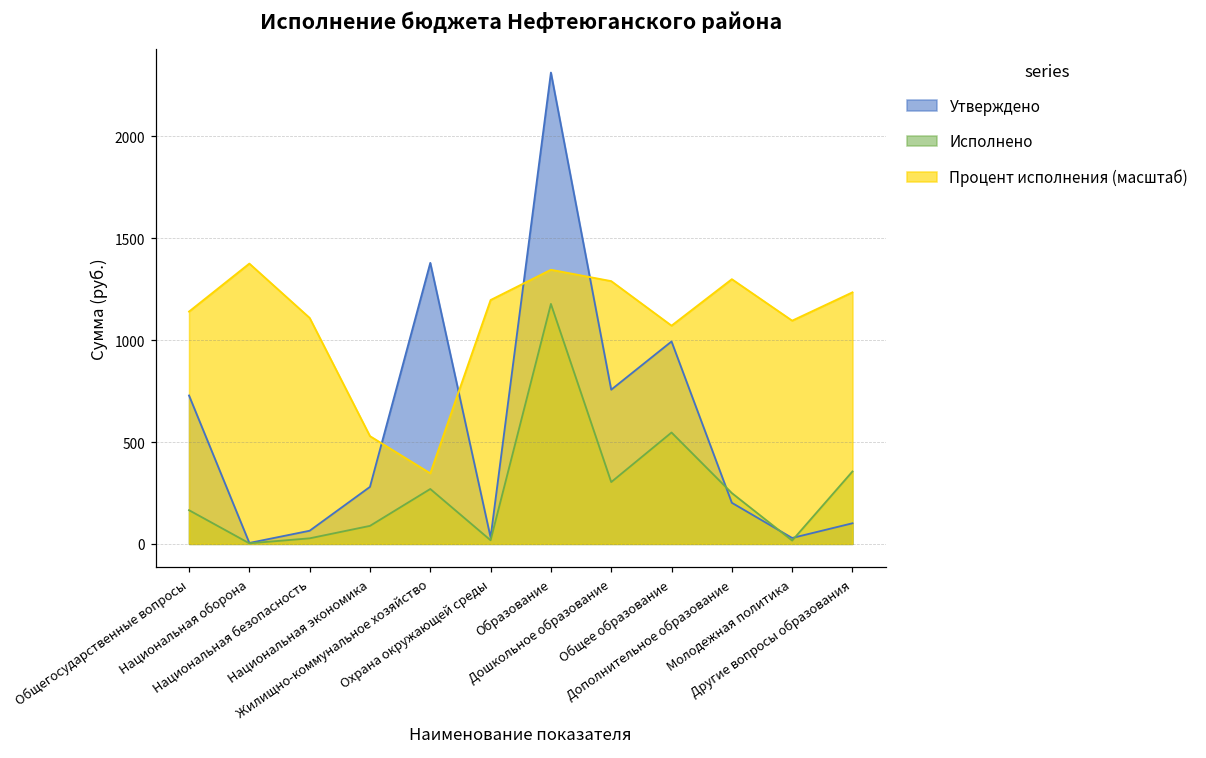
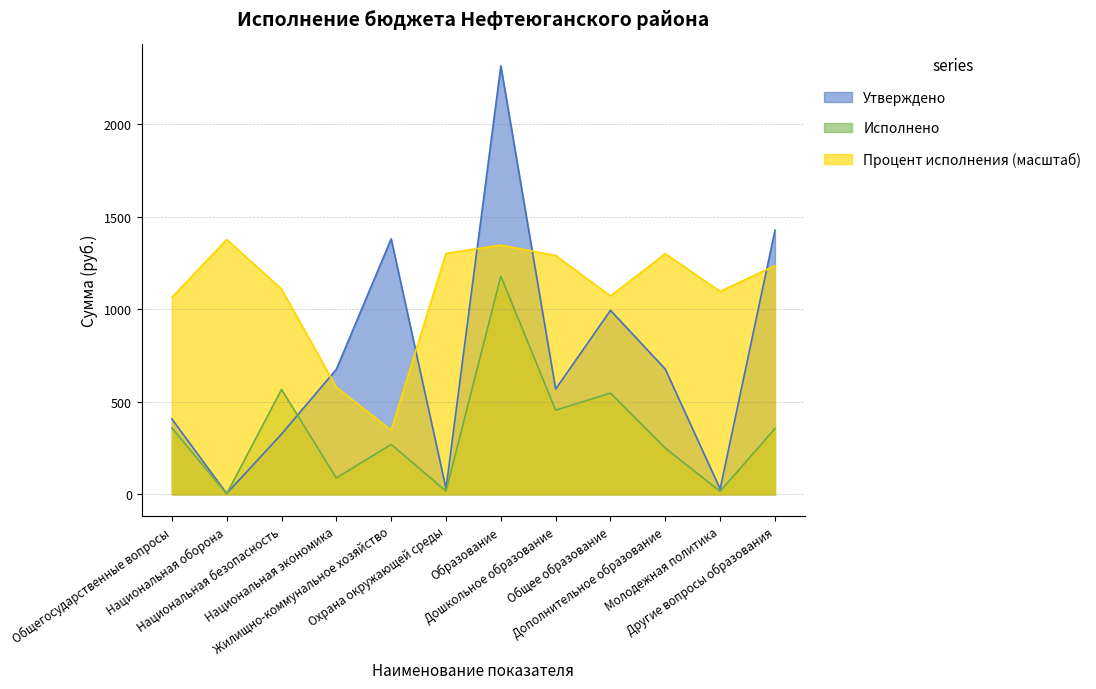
  {
    "Утверждено": {
-     "Общегосударственные вопросы": 730,
-     "Национальная безопасность": 60,
-     "Национальная экономика": 280,
+     "Общегосударственные вопросы": 410,
+     "Национальная безопасность": 330,
+     "Национальная экономика": 680,
      "Жилищно-коммунальное хозяйство": 1380,
      "Охрана окружающей среды": 30,
      "Образование": 2310,
-     "Дошкольное образование": 760,
+     "Дошкольное образование": 570,
      "Общее образование": 990,
-     "Дополнительное образование": 200,
-     "Другие вопросы образования": 100
+     "Дополнительное образование": 680,
+     "Другие вопросы образования": 1430
    },
    "Исполнено": {
-     "Общегосударственные вопросы": 170,
-     "Национальная безопасность": 30,
+     "Общегосударственные вопросы": 360,
+     "Национальная безопасность": 570,
      "Национальная экономика": 90,
      "Жилищно-коммунальное хозяйство": 270,
      "Охрана окружающей среды": 20,
      "Образование": 1180,
-     "Дошкольное образование": 300,
+     "Дошкольное образование": 450,
      "Общее образование": 550,
      "Дополнительное образование": 250,
      "Другие вопросы образования": 360
    },
    "Процент исполнения (масштаб)": {
-     "Общегосударственные вопросы": 1140,
+     "Общегосударственные вопросы": 1060,
      "Национальная оборона": 1380,
      "Национальная безопасность": 1110,
-     "Национальная экономика": 530,
+     "Национальная экономика": 580,
      "Жилищно-коммунальное хозяйство": 350,
-     "Охрана окружающей среды": 1200,
+     "Охрана окружающей среды": 1300,
      "Образование": 1350,
      "Дошкольное образование": 1290,
      "Общее образование": 1070,
      "Дополнительное образование": 1300,
      "Молодежная политика": 1100,
      "Другие вопросы образования": 1230
    }
  }
